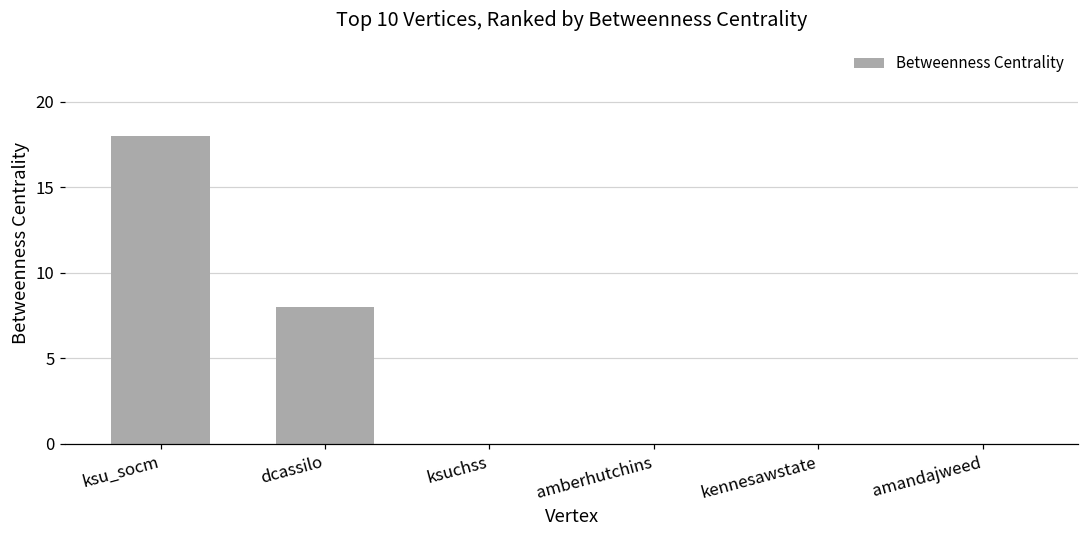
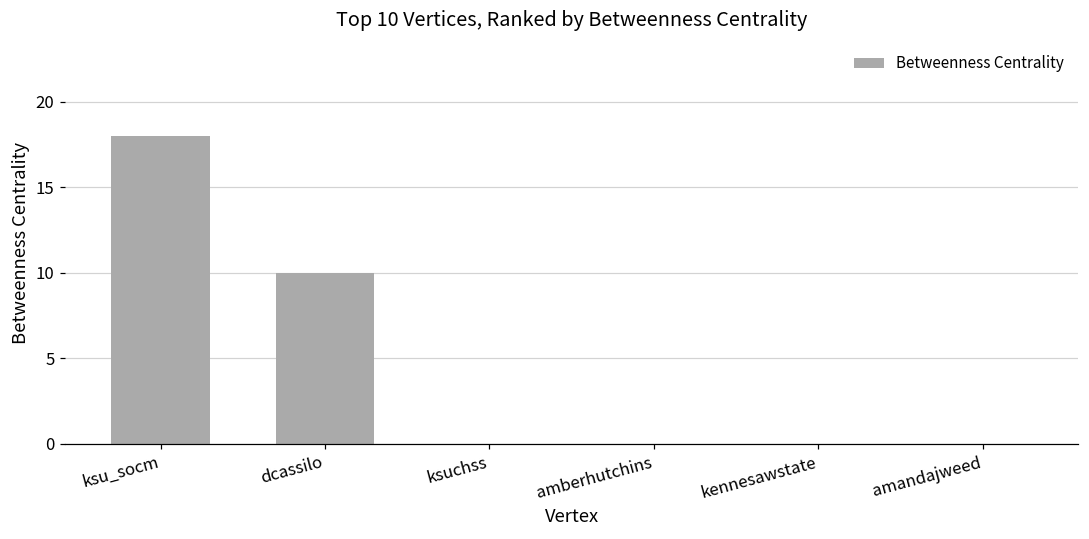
  {
    "ksu_socm": 18,
-   "dcassilo": 8,
+   "dcassilo": 10,
    "ksuchss": 0,
    "amberhutchins": 0,
    "kennesawstate": 0,
    "amandajweed": 0
  }
